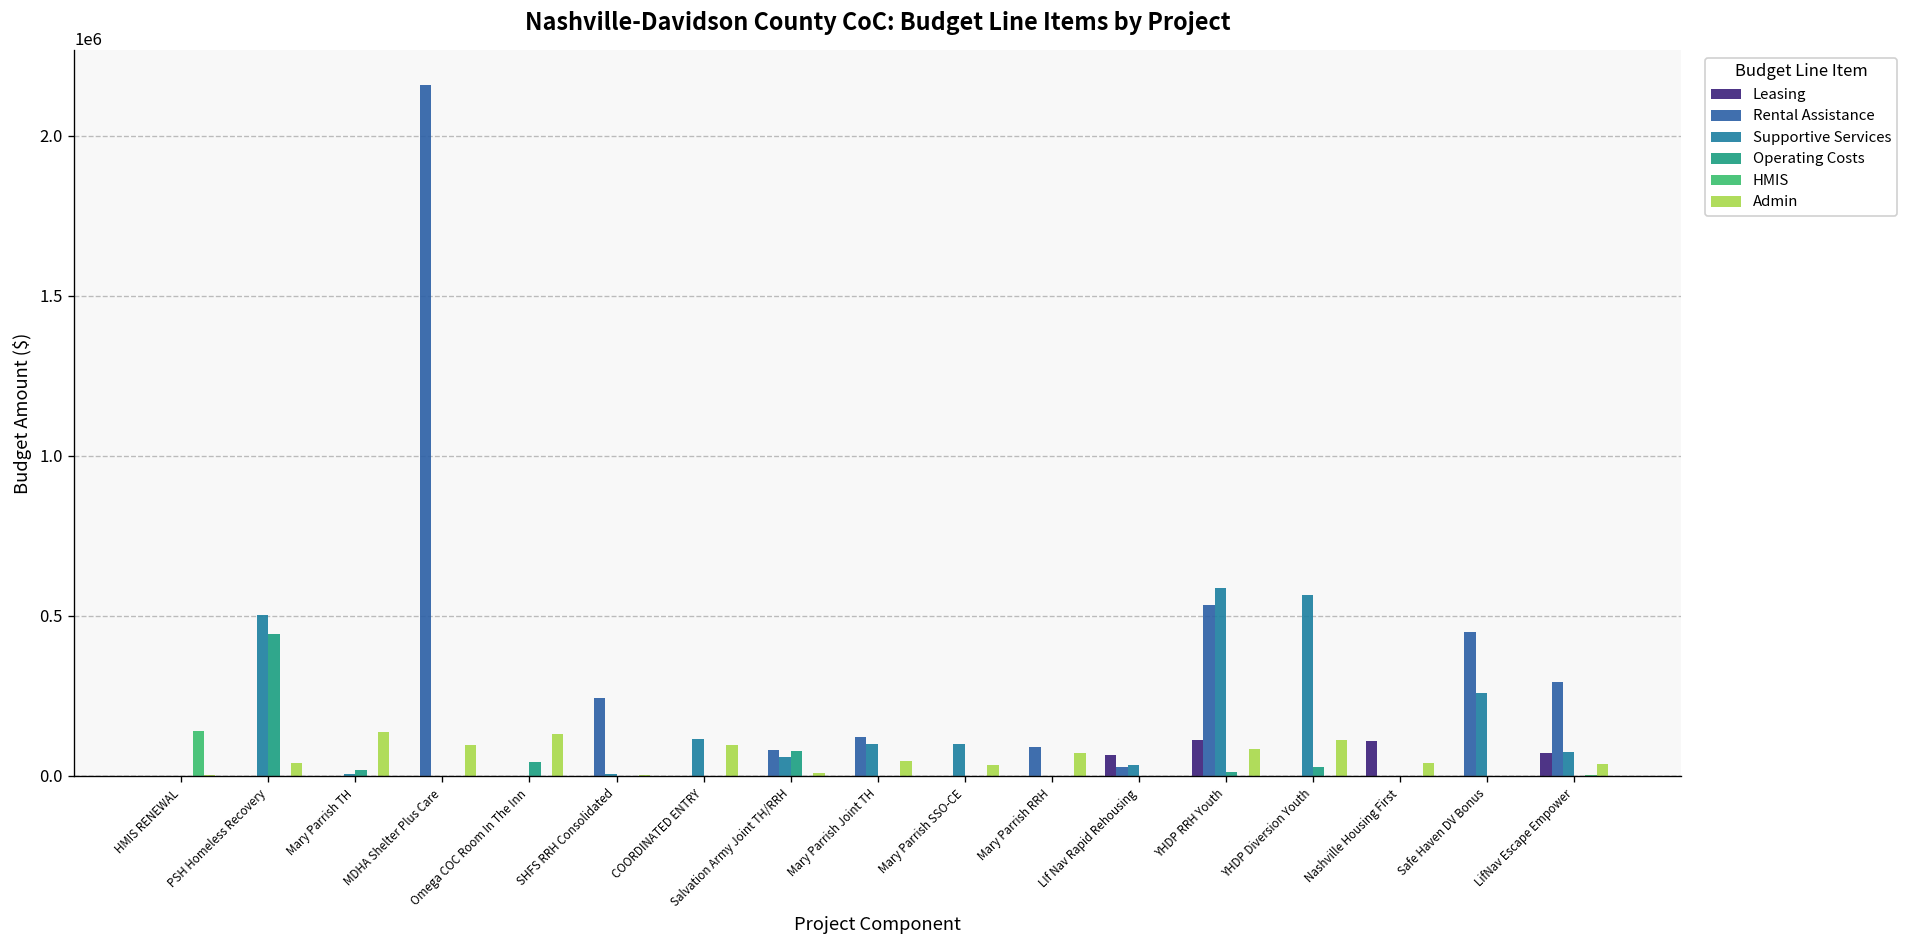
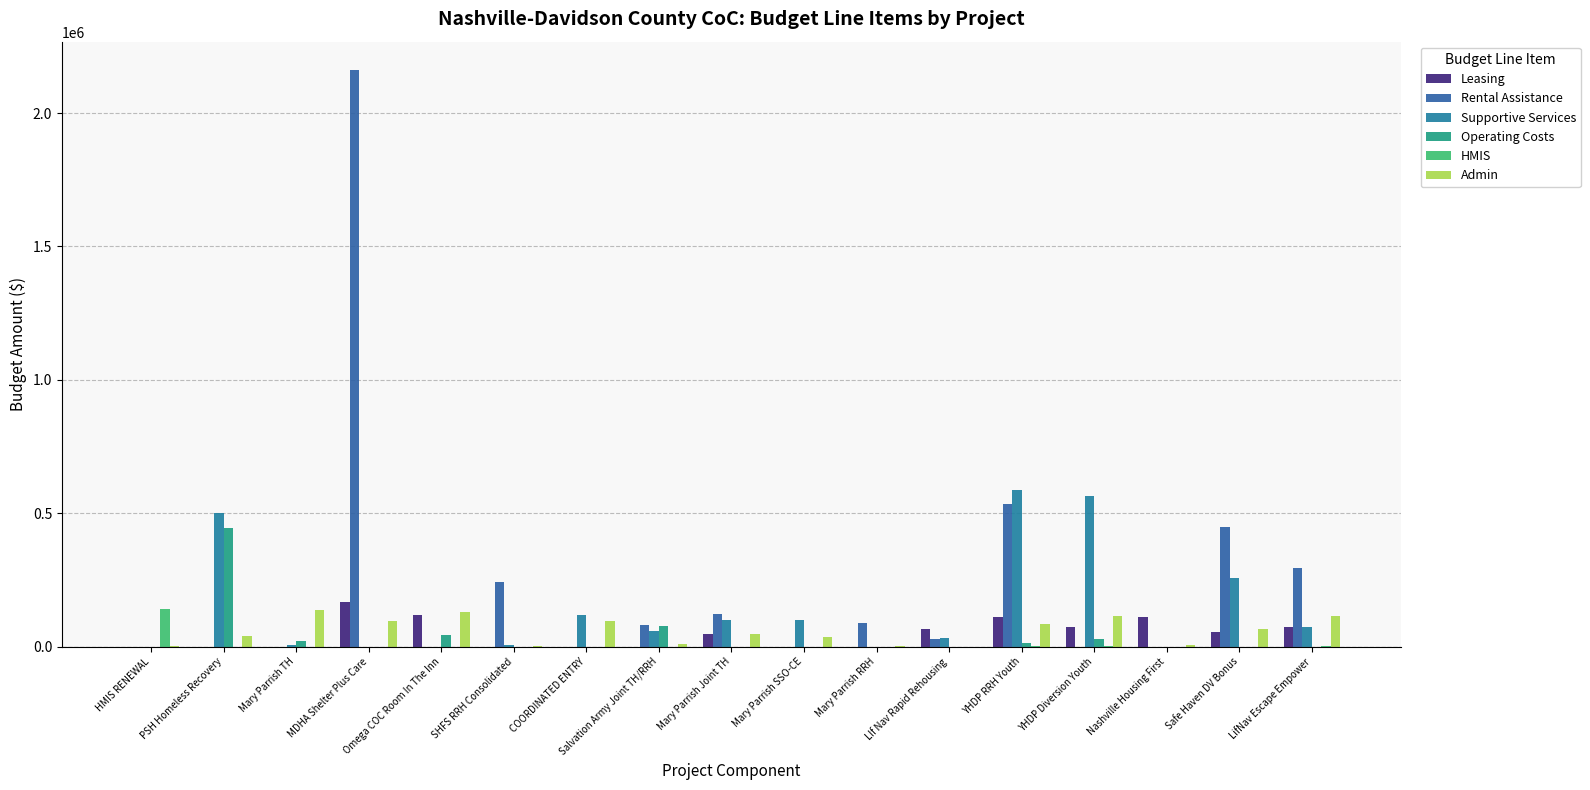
  {
    "Leasing": {
      "HMIS RENEWAL": 0,
      "PSH Homeless Recovery": 0,
      "Mary Parrish TH": 0,
-     "MDHA Shelter Plus Care": 0,
-     "Omega COC Room In The Inn": 0,
+     "MDHA Shelter Plus Care": 170000,
+     "Omega COC Room In The Inn": 120000,
      "SHFS RRH Consolidated": 0,
      "COORDINATED ENTRY": 0,
      "Salvation Army Joint TH/RRH": 0,
-     "Mary Parrish Joint TH": 0,
+     "Mary Parrish Joint TH": 50000,
      "Mary Parrish SSO-CE": 0,
      "Mary Parrish RRH": 0,
      "LIf Nav Rapid Rehousing": 70000,
      "YHDP RRH Youth": 110000,
-     "YHDP Diversion Youth": 0,
+     "YHDP Diversion Youth": 70000,
      "Nashville Housing First": 110000,
-     "Safe Haven DV Bonus": 0,
+     "Safe Haven DV Bonus": 50000,
      "LifNav Escape Empower": 70000
    },
    "Admin": {
      "PSH Homeless Recovery": 40000,
      "Mary Parrish TH": 140000,
      "MDHA Shelter Plus Care": 100000,
      "Omega COC Room In The Inn": 130000,
      "COORDINATED ENTRY": 100000,
      "Salvation Army Joint TH/RRH": 10000,
      "Mary Parrish Joint TH": 50000,
      "Mary Parrish SSO-CE": 40000,
-     "Mary Parrish RRH": 70000,
+     "Mary Parrish RRH": 0,
      "LIf Nav Rapid Rehousing": 0,
      "YHDP RRH Youth": 80000,
      "YHDP Diversion Youth": 110000,
-     "Nashville Housing First": 40000,
-     "Safe Haven DV Bonus": 0,
-     "LifNav Escape Empower": 40000
+     "Nashville Housing First": 10000,
+     "Safe Haven DV Bonus": 70000,
+     "LifNav Escape Empower": 120000
    }
  }
